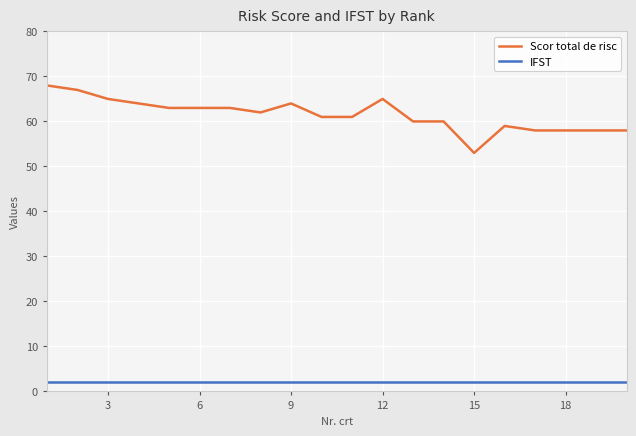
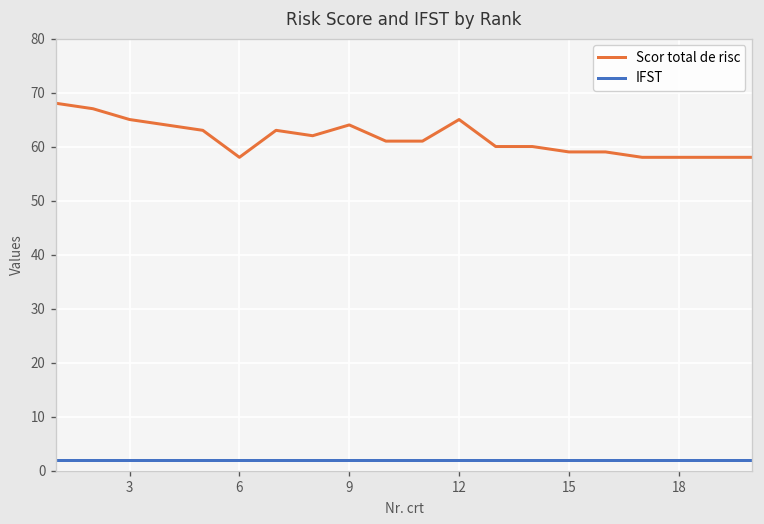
  {
    "Scor total de risc": {
      "3": 65,
-     "6": 63,
+     "6": 58,
      "9": 64,
      "12": 65,
-     "15": 53,
+     "15": 59,
      "18": 58
    },
    "IFST": {
      "3": 2,
      "6": 2,
      "9": 2,
      "12": 2,
      "15": 2,
      "18": 2
    }
  }
